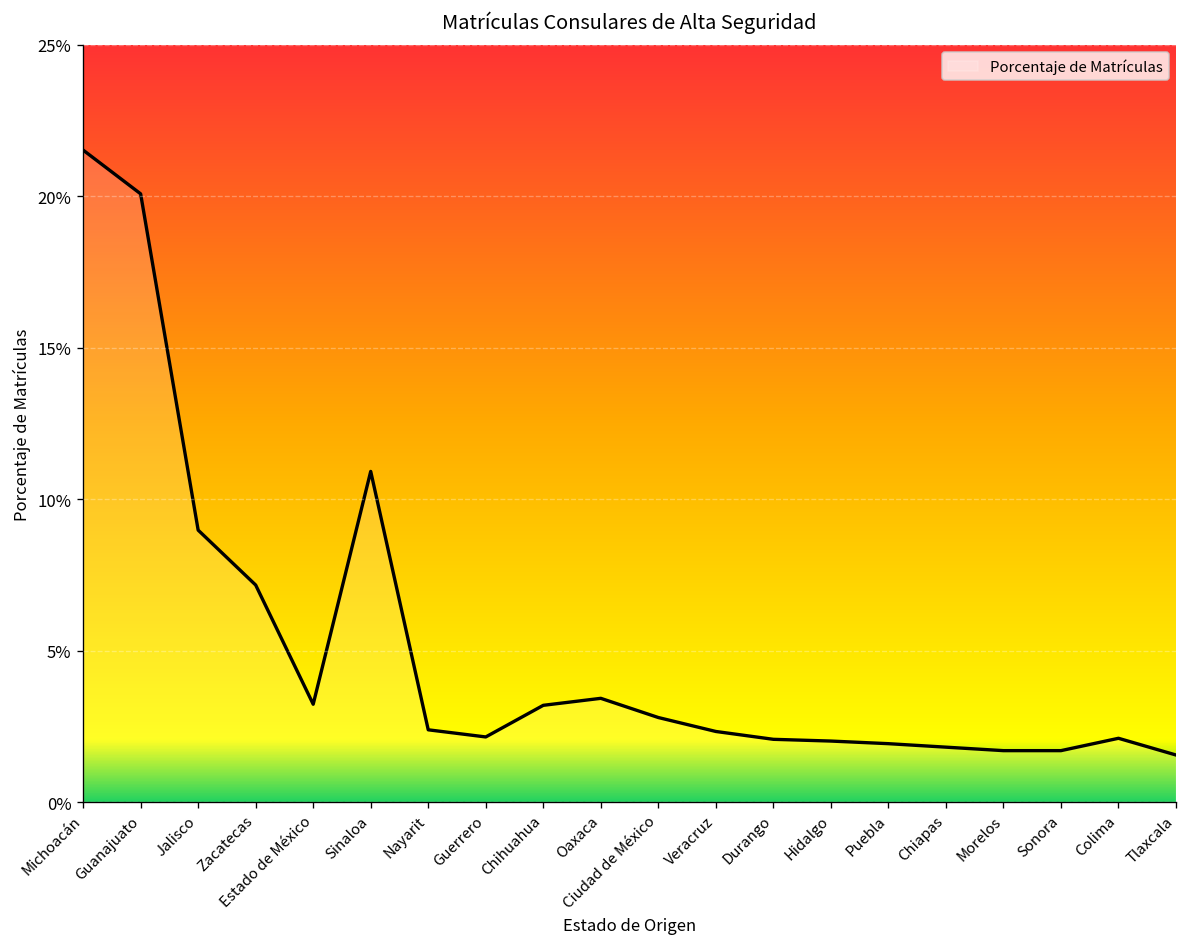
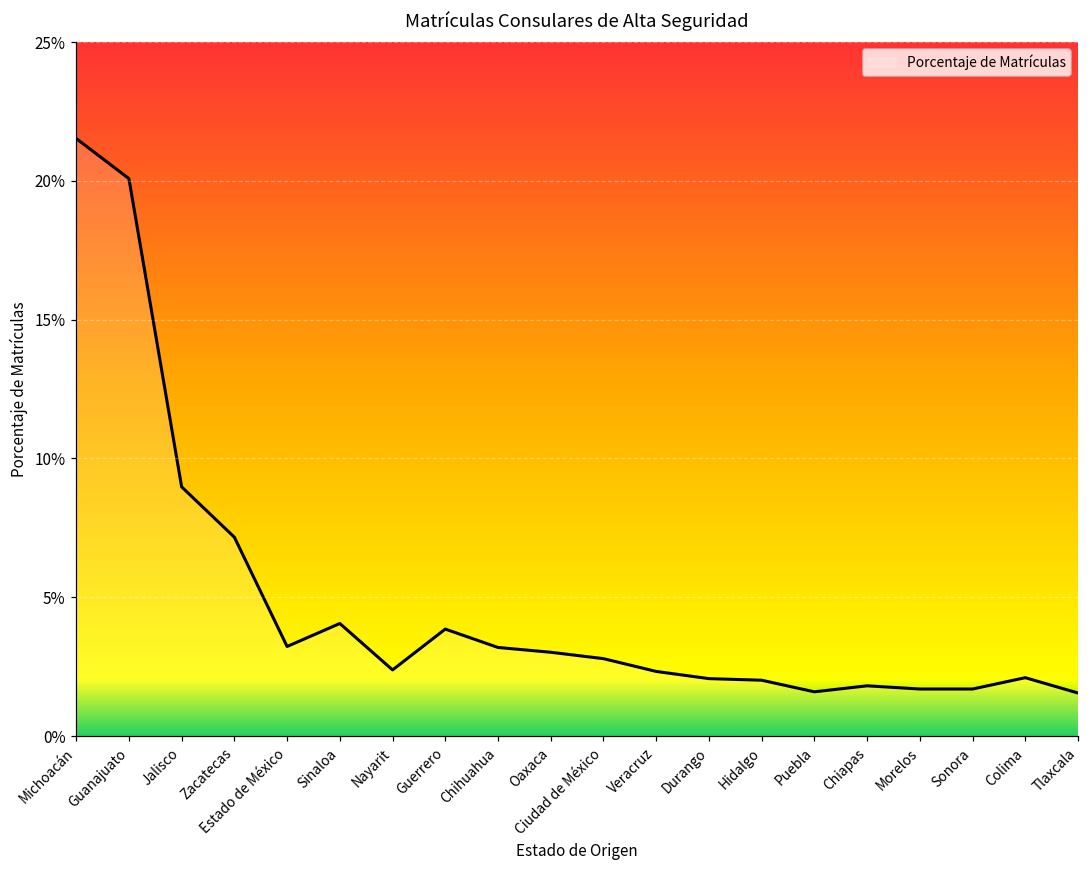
  {
    "Michoacán": "21.5%",
    "Guanajuato": "20.1%",
    "Jalisco": "9.0%",
    "Zacatecas": "7.2%",
    "Estado de México": "3.2%",
-   "Sinaloa": "10.9%",
+   "Sinaloa": "4.1%",
    "Nayarit": "2.4%",
-   "Guerrero": "2.2%",
+   "Guerrero": "3.9%",
    "Chihuahua": "3.2%",
-   "Oaxaca": "3.4%",
+   "Oaxaca": "3.0%",
    "Ciudad de México": "2.8%",
    "Veracruz": "2.3%",
    "Durango": "2.1%",
    "Hidalgo": "2.0%",
-   "Puebla": "1.9%",
+   "Puebla": "1.6%",
    "Chiapas": "1.8%",
    "Morelos": "1.7%",
    "Sonora": "1.7%",
    "Colima": "2.1%",
    "Tlaxcala": "1.6%"
  }
